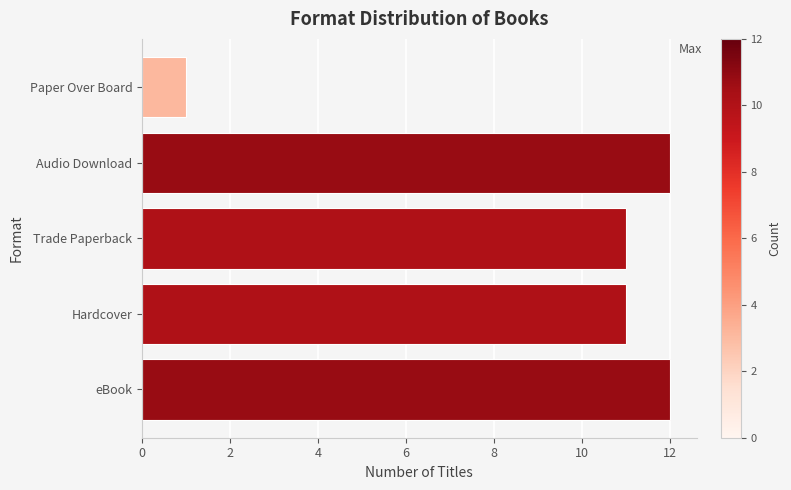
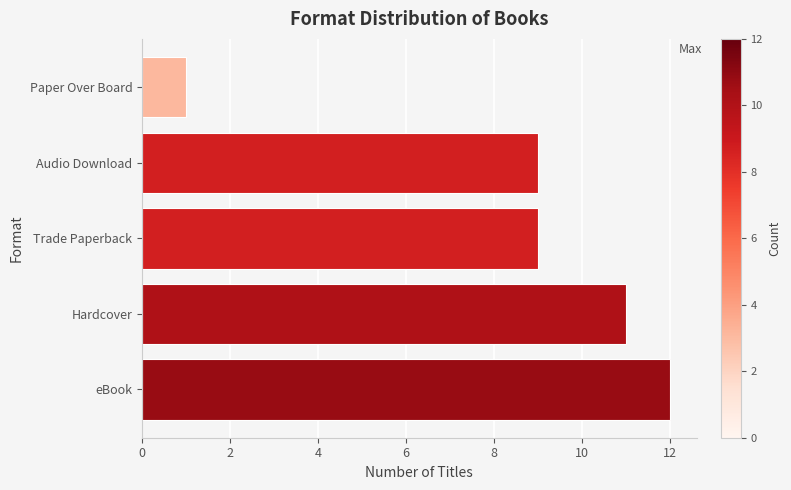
  {
    "Paper Over Board": 1,
-   "Audio Download": 12,
-   "Trade Paperback": 11,
+   "Audio Download": 9,
+   "Trade Paperback": 9,
    "Hardcover": 11,
    "eBook": 12
  }
